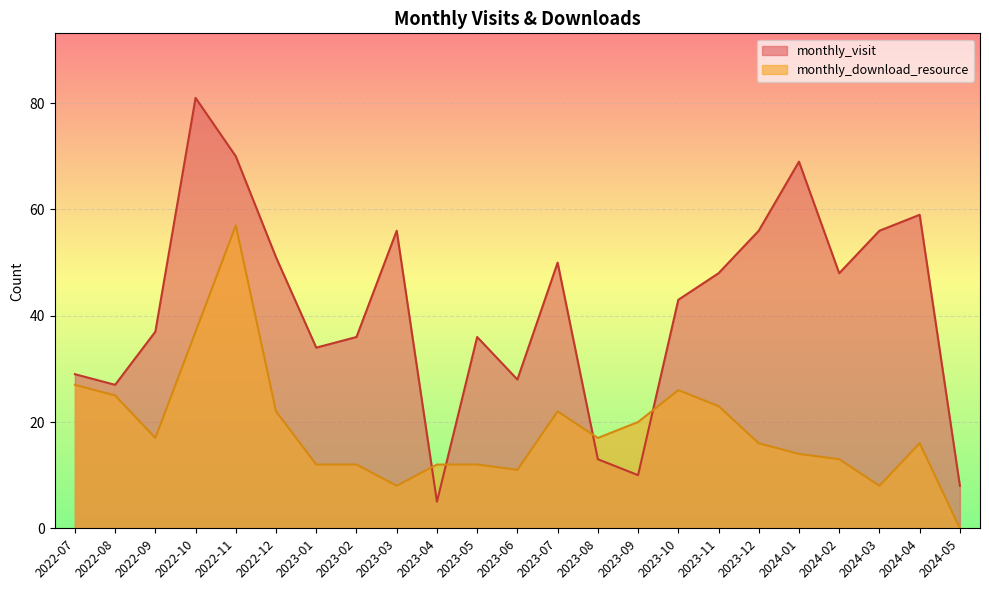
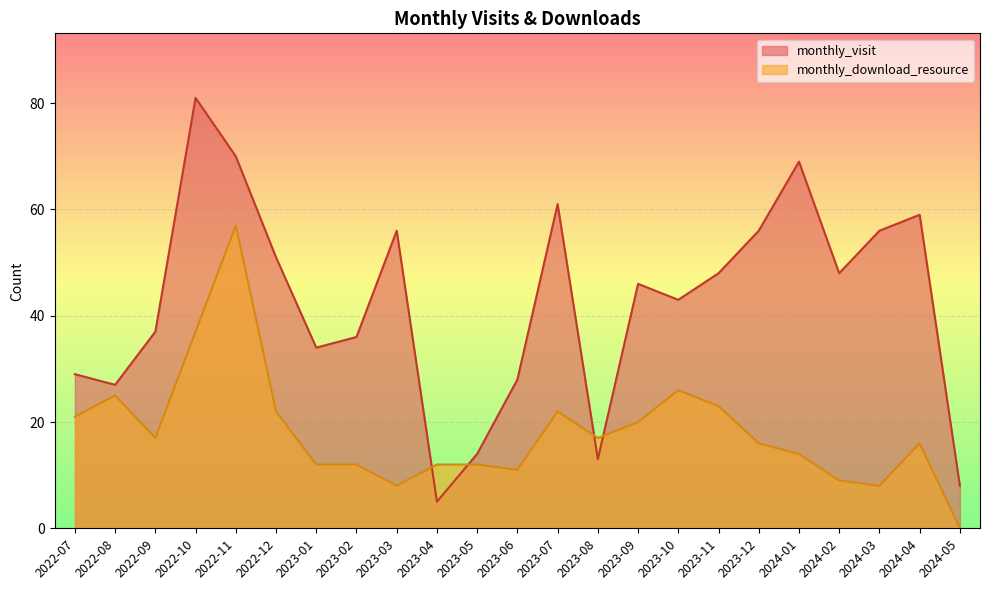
  {
    "monthly_visit": {
      "2022-07": 29,
      "2022-08": 27,
      "2022-09": 37,
      "2022-10": 81,
      "2022-11": 70,
      "2022-12": 51,
      "2023-01": 34,
      "2023-02": 36,
      "2023-03": 56,
      "2023-04": 5,
-     "2023-05": 36,
+     "2023-05": 14,
      "2023-06": 28,
-     "2023-07": 50,
+     "2023-07": 61,
      "2023-08": 13,
-     "2023-09": 10,
+     "2023-09": 46,
      "2023-10": 43,
      "2023-11": 48,
      "2023-12": 56,
      "2024-01": 69,
      "2024-02": 48,
      "2024-03": 56,
      "2024-04": 59,
      "2024-05": 8
    },
    "monthly_download_resource": {
-     "2022-07": 27,
+     "2022-07": 21,
      "2022-08": 25,
      "2022-09": 17,
      "2022-10": 37,
      "2022-11": 57,
      "2022-12": 22,
      "2023-01": 12,
      "2023-02": 12,
      "2023-03": 8,
      "2023-04": 12,
      "2023-05": 12,
      "2023-06": 11,
      "2023-07": 22,
      "2023-08": 17,
      "2023-09": 20,
      "2023-10": 26,
      "2023-11": 23,
      "2023-12": 16,
      "2024-01": 14,
-     "2024-02": 13,
+     "2024-02": 9,
      "2024-03": 8,
      "2024-04": 16,
      "2024-05": 0
    }
  }
